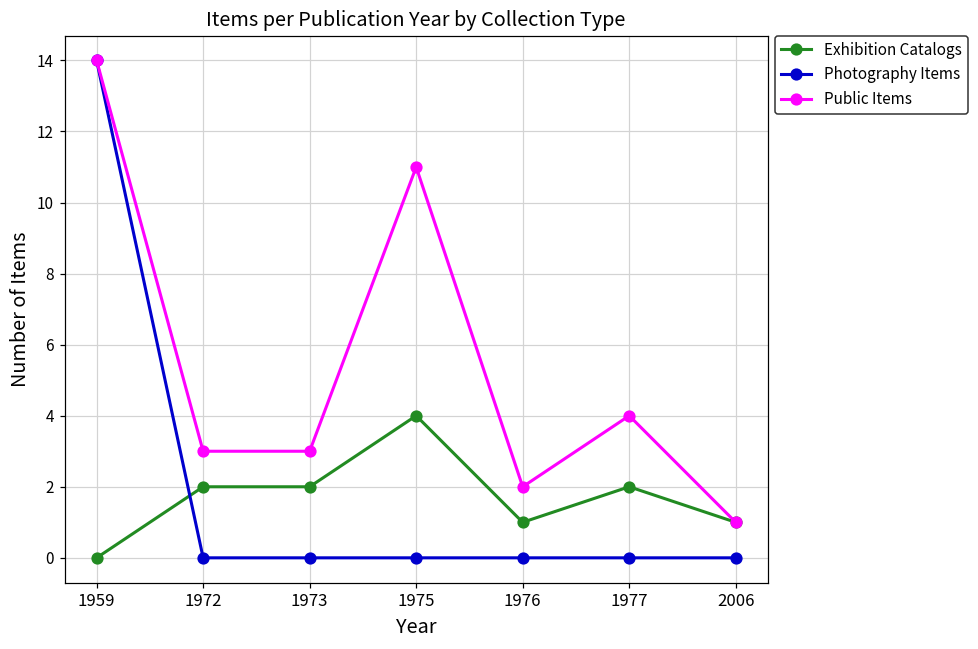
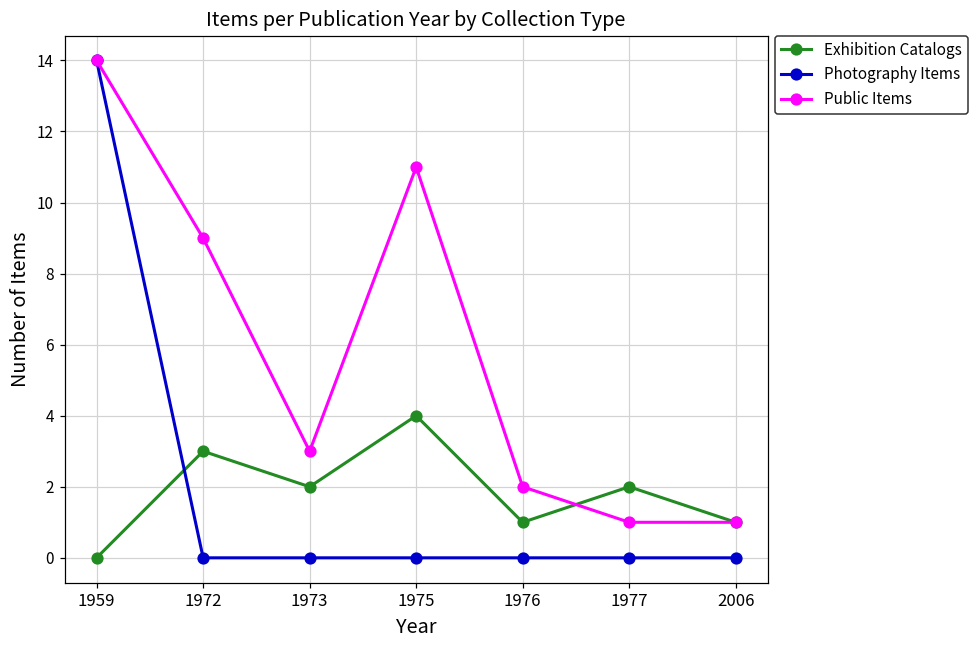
  {
    "Exhibition Catalogs": {
      "1959": 0,
-     "1972": 2,
+     "1972": 3,
      "1973": 2,
      "1975": 4,
      "1976": 1,
      "1977": 2
    },
    "Photography Items": {
      "1972": 0,
      "1973": 0,
      "1975": 0,
      "1976": 0,
      "1977": 0,
      "2006": 0
    },
    "Public Items": {
-     "1972": 3,
+     "1972": 9,
      "1973": 3,
      "1975": 11,
      "1976": 2,
-     "1977": 4
+     "1977": 1
    }
  }
